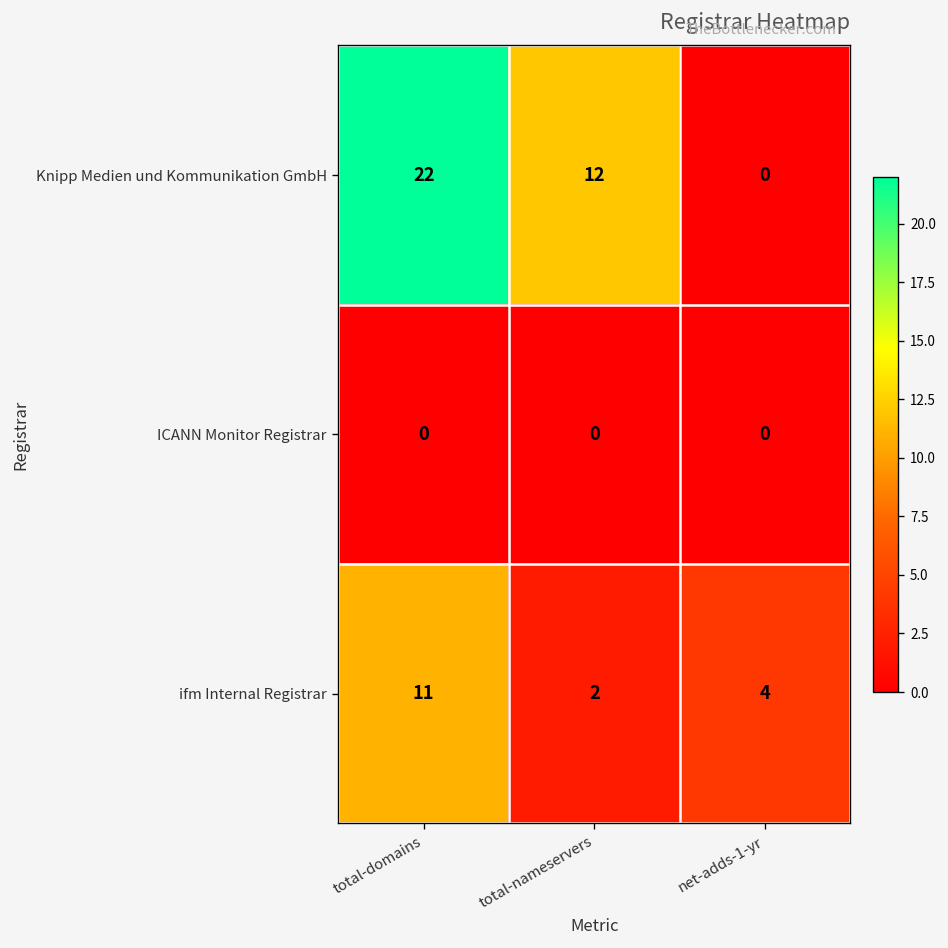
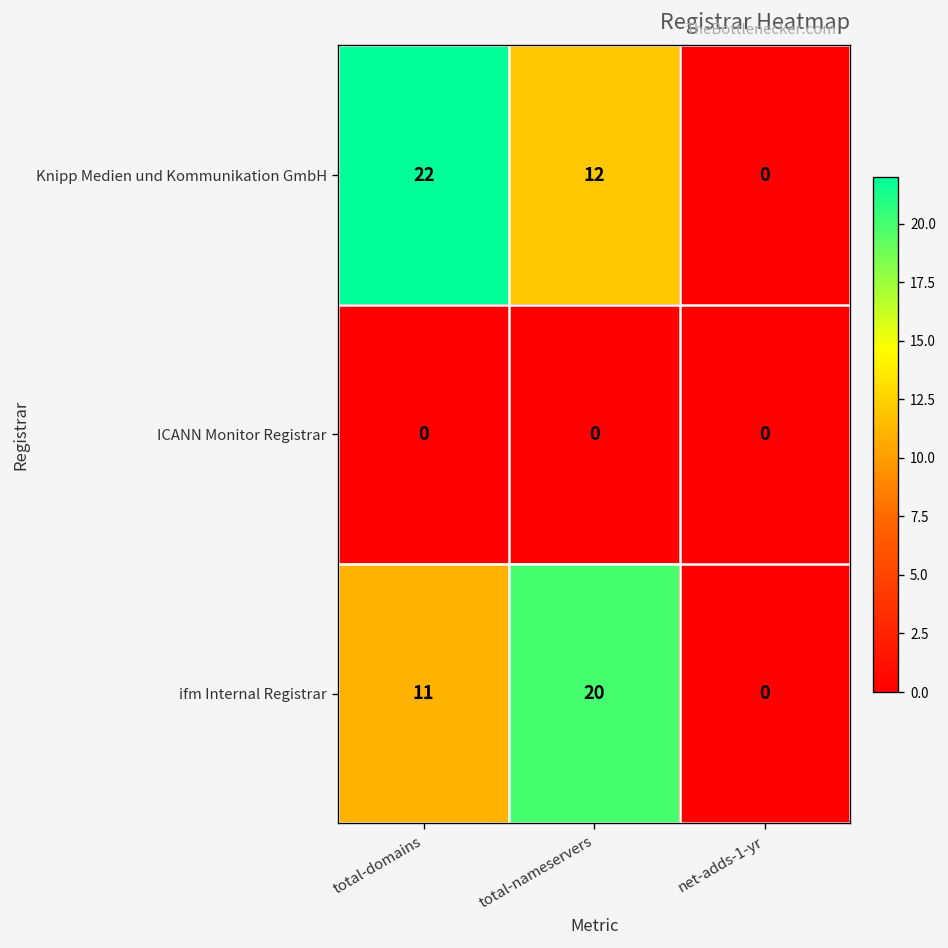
  {
    "Knipp Medien und Kommunikation GmbH": {
      "total-domains": 22,
      "total-nameservers": 12,
      "net-adds-1-yr": 0
    },
    "ICANN Monitor Registrar": {
      "total-domains": 0,
      "total-nameservers": 0,
      "net-adds-1-yr": 0
    },
    "ifm Internal Registrar": {
      "total-domains": 11,
-     "total-nameservers": 2,
-     "net-adds-1-yr": 4
+     "total-nameservers": 20,
+     "net-adds-1-yr": 0
    }
  }
